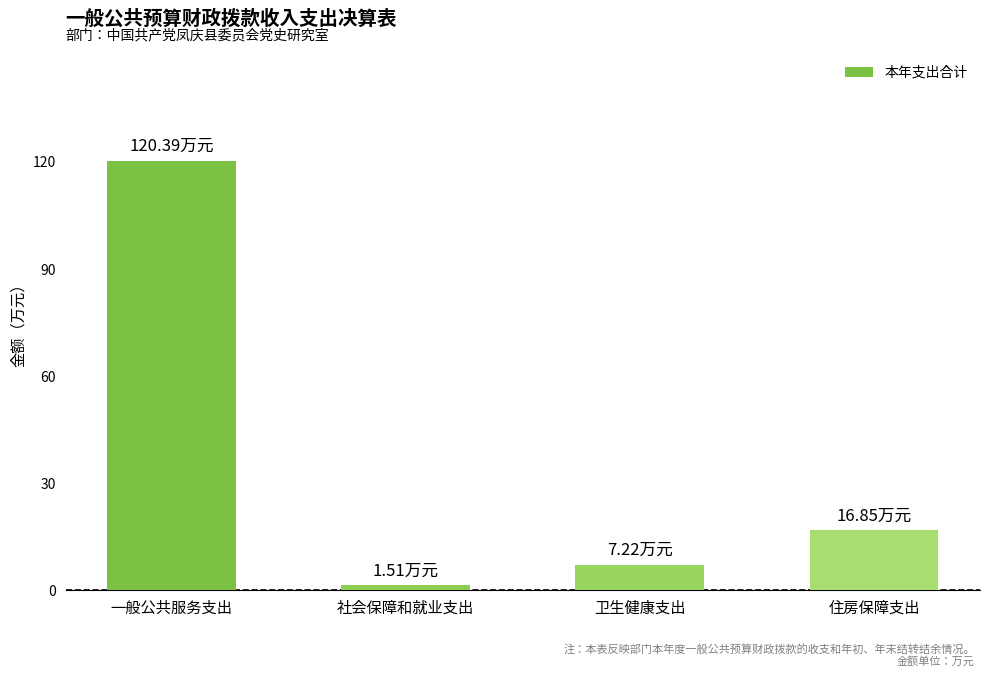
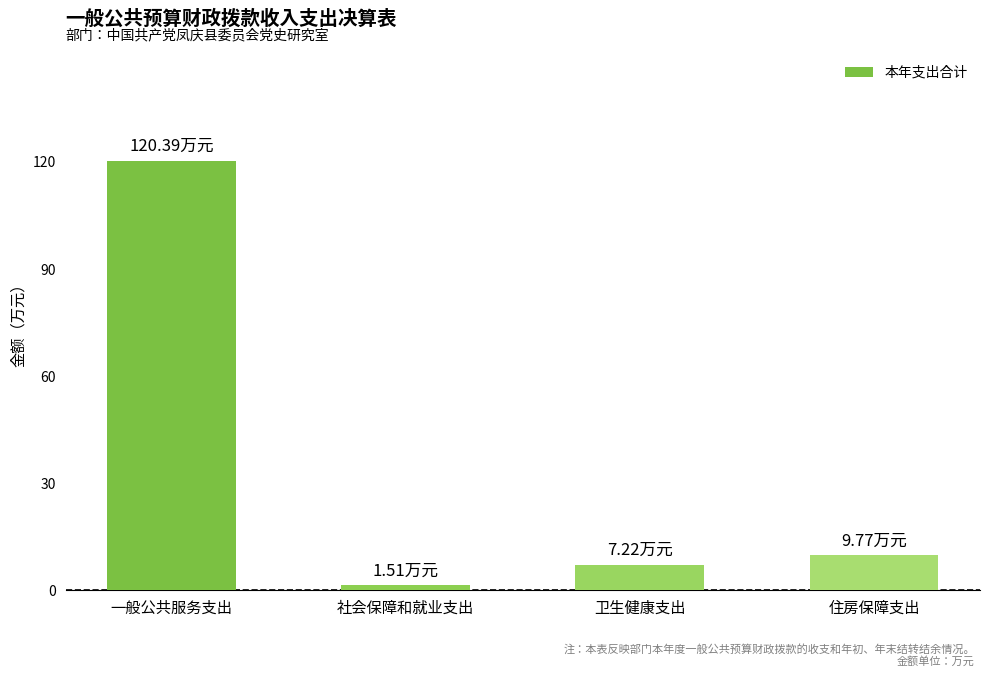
  {
    "一般公共服务支出": 120.39,
    "社会保障和就业支出": 1.51,
    "卫生健康支出": 7.22,
-   "住房保障支出": 16.85
+   "住房保障支出": 9.77
  }
